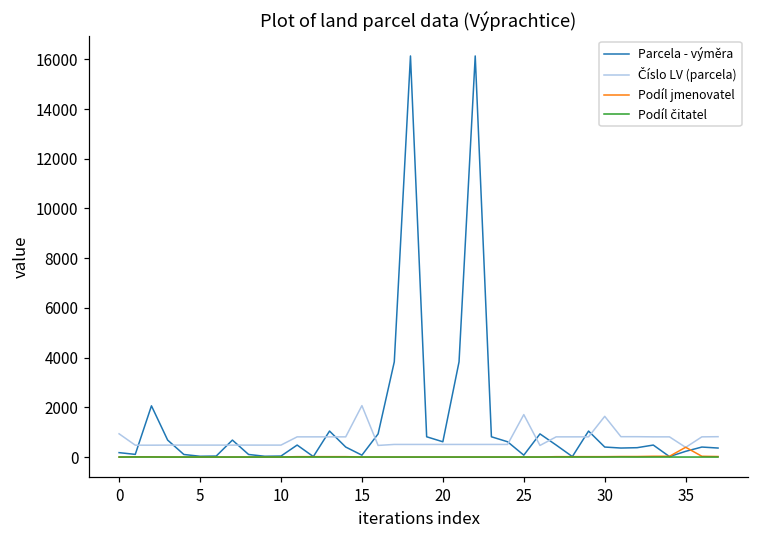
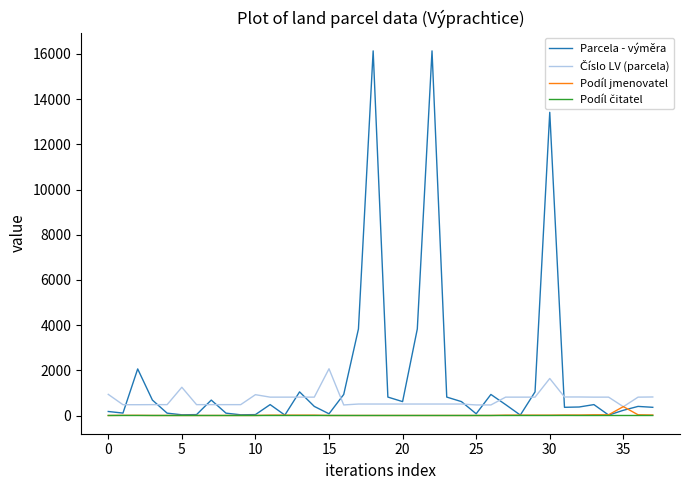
  {
    "Parcela - výměra": {
      "0": 200,
-     "30": 400,
+     "30": 13400,
      "35": 200
    },
    "Číslo LV (parcela)": {
      "0": 900,
-     "5": 500,
-     "10": 500,
+     "5": 1300,
+     "10": 900,
      "15": 2100,
-     "25": 1700,
+     "25": 500,
      "30": 1600
    },
    "Podíl čitatel": {
      "35": 0
    }
  }
